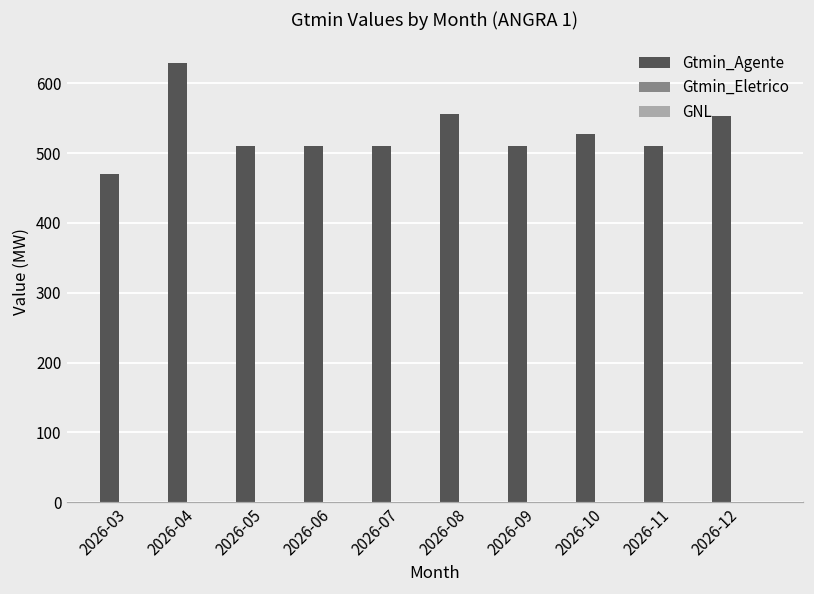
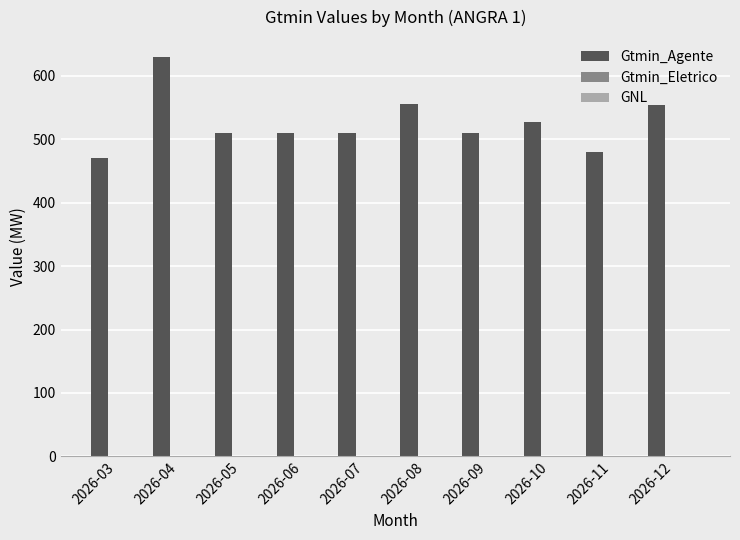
  {
    "Gtmin_Agente": {
      "2026-03": 470,
      "2026-04": 630,
      "2026-05": 510,
      "2026-06": 510,
      "2026-07": 510,
      "2026-08": 560,
      "2026-09": 510,
      "2026-10": 530,
-     "2026-11": 510,
+     "2026-11": 480,
      "2026-12": 550
    }
  }
